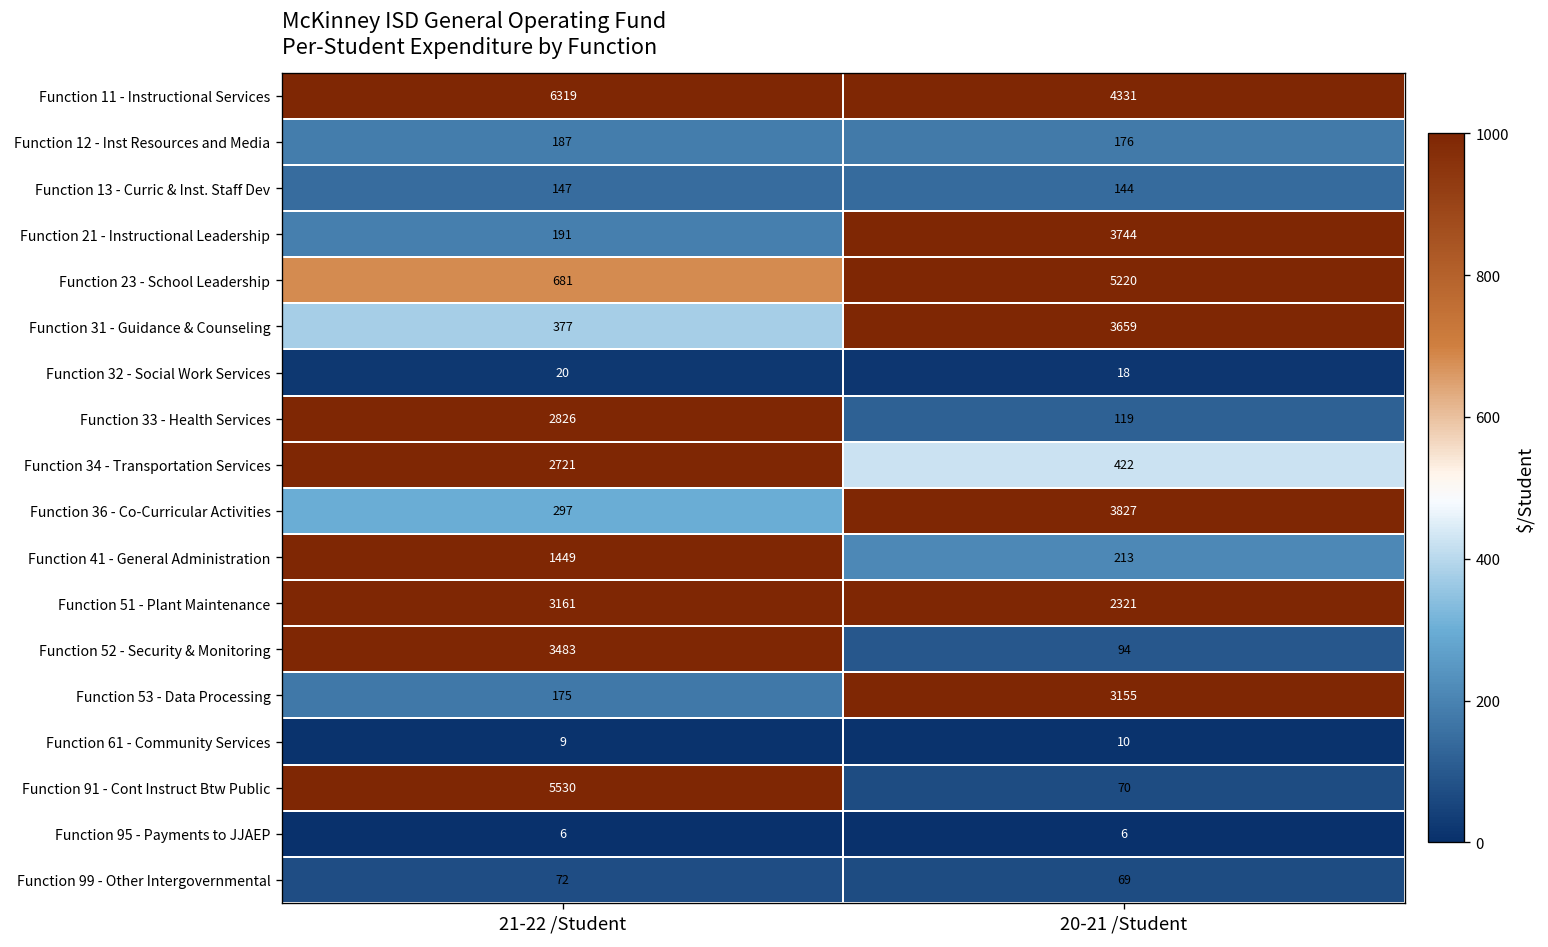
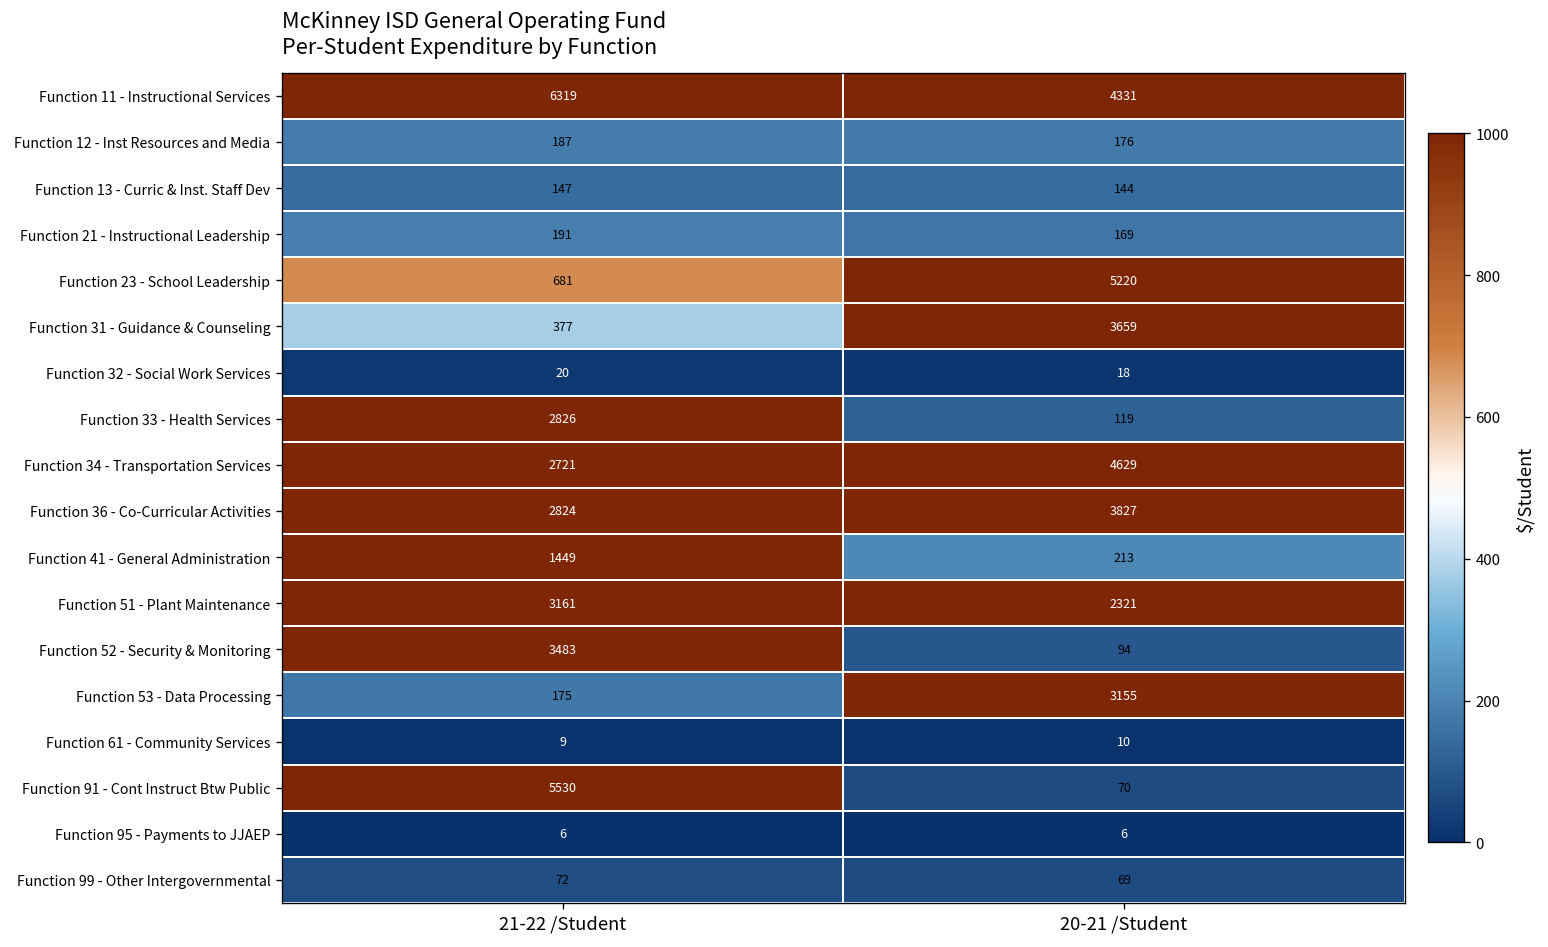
  {
    "Function 11 - Instructional Services": {
      "21-22 /Student": 6319,
      "20-21 /Student": 4331
    },
    "Function 12 - Inst Resources and Media": {
      "21-22 /Student": 187,
      "20-21 /Student": 176
    },
    "Function 13 - Curric & Inst. Staff Dev": {
      "21-22 /Student": 147,
      "20-21 /Student": 144
    },
    "Function 21 - Instructional Leadership": {
      "21-22 /Student": 191,
-     "20-21 /Student": 3744
+     "20-21 /Student": 169
    },
    "Function 23 - School Leadership": {
      "21-22 /Student": 681,
      "20-21 /Student": 5220
    },
    "Function 31 - Guidance & Counseling": {
      "21-22 /Student": 377,
      "20-21 /Student": 3659
    },
    "Function 32 - Social Work Services": {
      "21-22 /Student": 20,
      "20-21 /Student": 18
    },
    "Function 33 - Health Services": {
      "21-22 /Student": 2826,
      "20-21 /Student": 119
    },
    "Function 34 - Transportation Services": {
      "21-22 /Student": 2721,
-     "20-21 /Student": 422
+     "20-21 /Student": 4629
    },
    "Function 36 - Co-Curricular Activities": {
-     "21-22 /Student": 297,
+     "21-22 /Student": 2824,
      "20-21 /Student": 3827
    },
    "Function 41 - General Administration": {
      "21-22 /Student": 1449,
      "20-21 /Student": 213
    },
    "Function 51 - Plant Maintenance": {
      "21-22 /Student": 3161,
      "20-21 /Student": 2321
    },
    "Function 52 - Security & Monitoring": {
      "21-22 /Student": 3483,
      "20-21 /Student": 94
    },
    "Function 53 - Data Processing": {
      "21-22 /Student": 175,
      "20-21 /Student": 3155
    },
    "Function 61 - Community Services": {
      "21-22 /Student": 9,
      "20-21 /Student": 10
    },
    "Function 91 - Cont Instruct Btw Public": {
      "21-22 /Student": 5530,
      "20-21 /Student": 70
    },
    "Function 95 - Payments to JJAEP": {
      "21-22 /Student": 6,
      "20-21 /Student": 6
    },
    "Function 99 - Other Intergovernmental": {
      "21-22 /Student": 72,
      "20-21 /Student": 69
    }
  }
